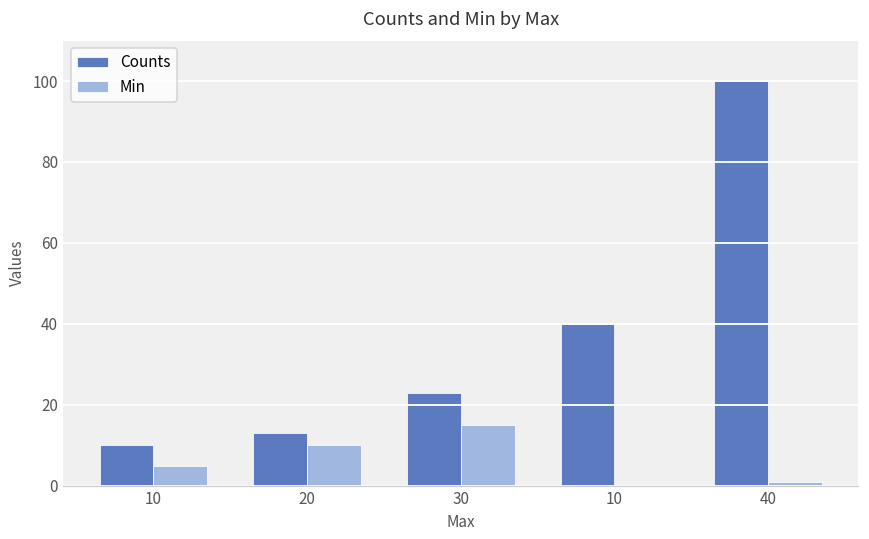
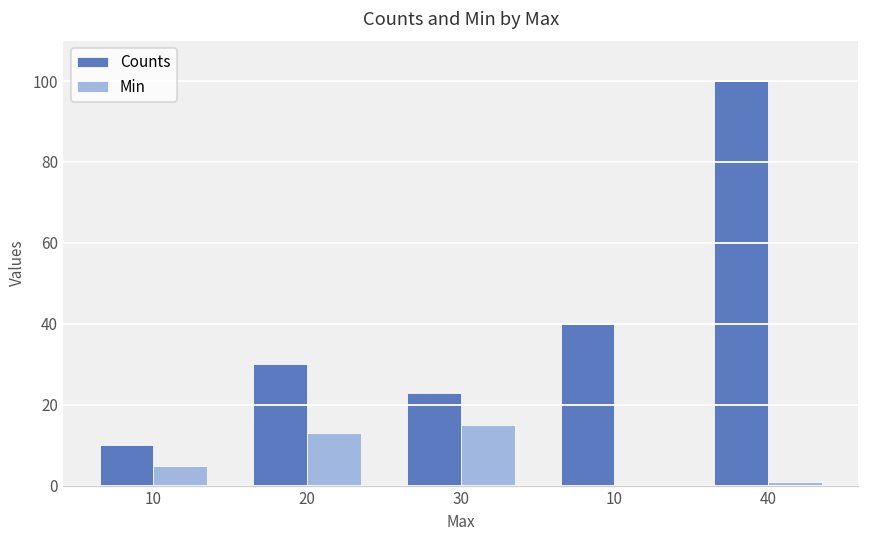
  {
    "Counts": {
-     "20": 13,
+     "20": 30,
      "30": 23,
      "40": 100
    },
    "Min": {
-     "20": 10,
+     "20": 13,
      "30": 15,
      "40": 1
    }
  }
